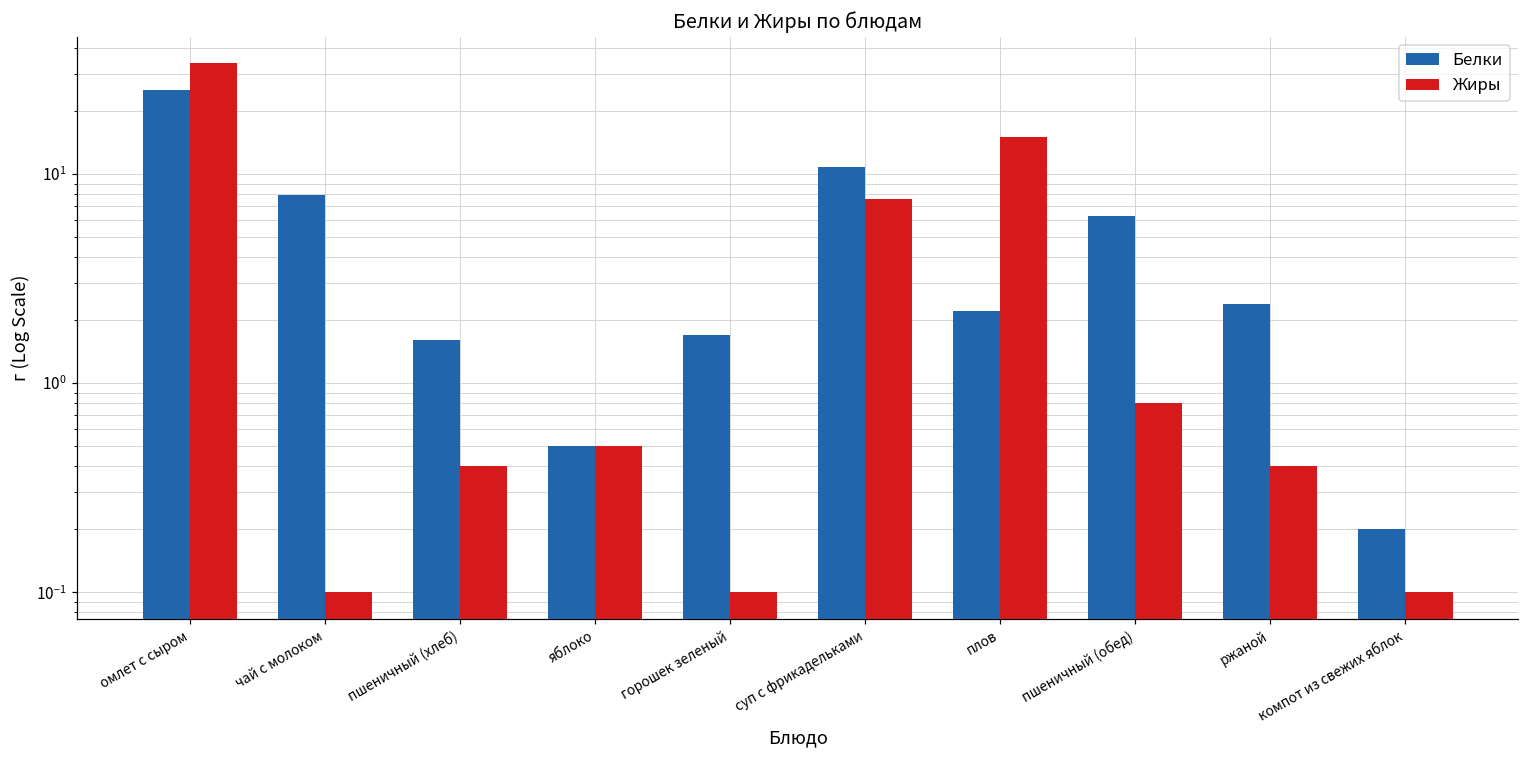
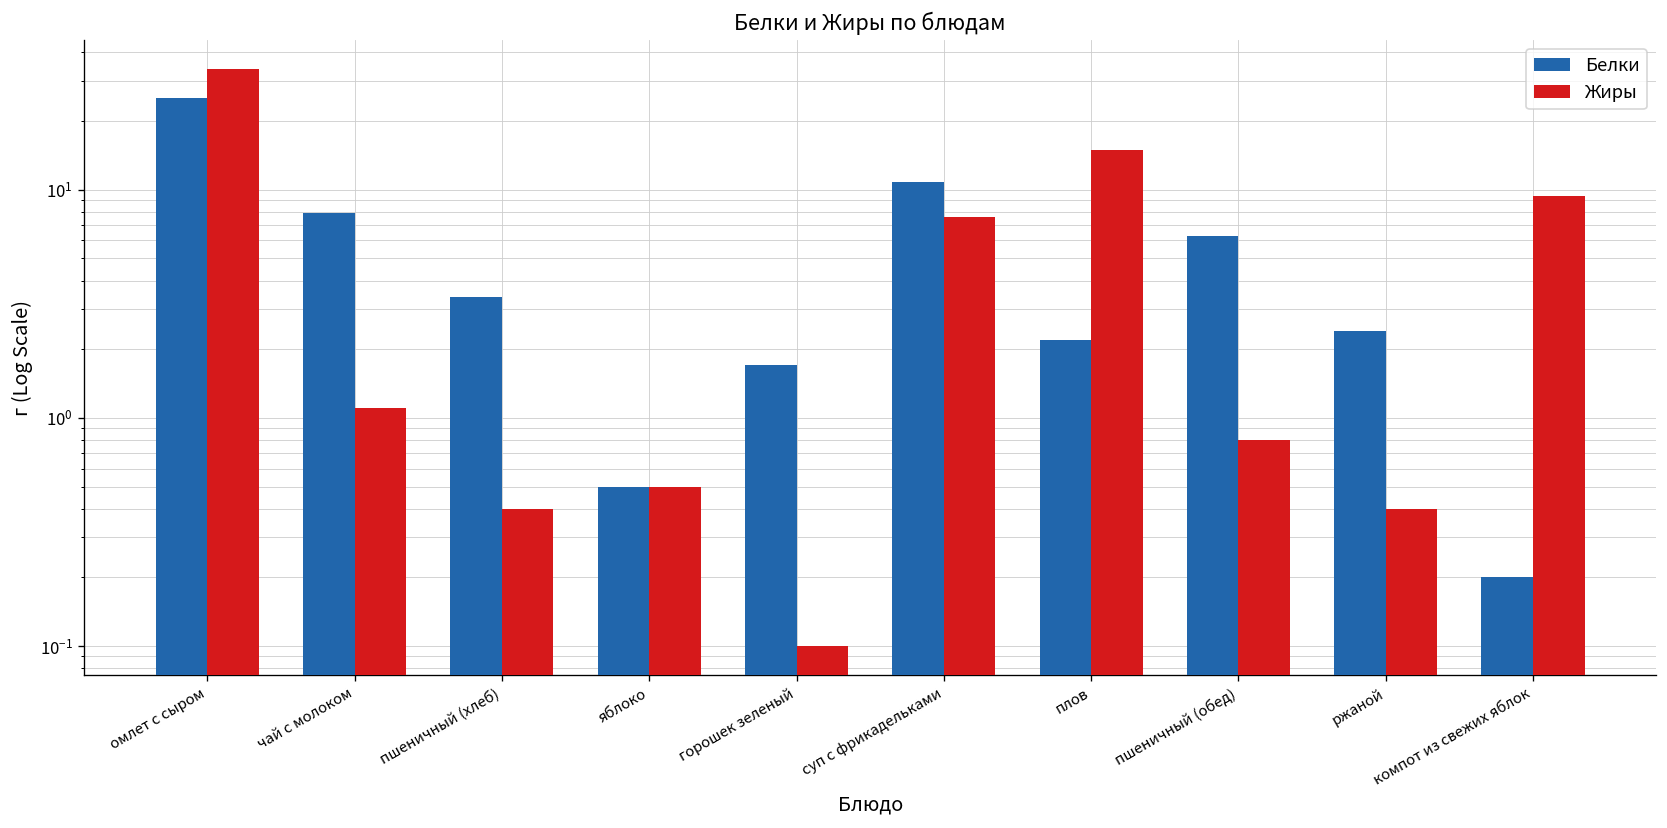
  {
    "Белки": {
      "омлет с сыром": 25,
      "чай с молоком": 7.9,
-     "пшеничный (хлеб)": 1.6,
+     "пшеничный (хлеб)": 3.4,
      "яблоко": 0.5,
      "горошек зеленый": 1.7,
      "суп с фрикадельками": 11,
      "плов": 2.2,
      "пшеничный (обед)": 6.3,
      "ржаной": 2.4,
      "компот из свежих яблок": 0.2
    },
    "Жиры": {
      "омлет с сыром": 34,
-     "чай с молоком": 0.1,
+     "чай с молоком": 1.1,
      "пшеничный (хлеб)": 0.4,
      "яблоко": 0.5,
      "горошек зеленый": 0.1,
      "суп с фрикадельками": 7.6,
      "плов": 15,
      "пшеничный (обед)": 0.8,
      "ржаной": 0.4,
-     "компот из свежих яблок": 0.1
+     "компот из свежих яблок": 9
    }
  }
